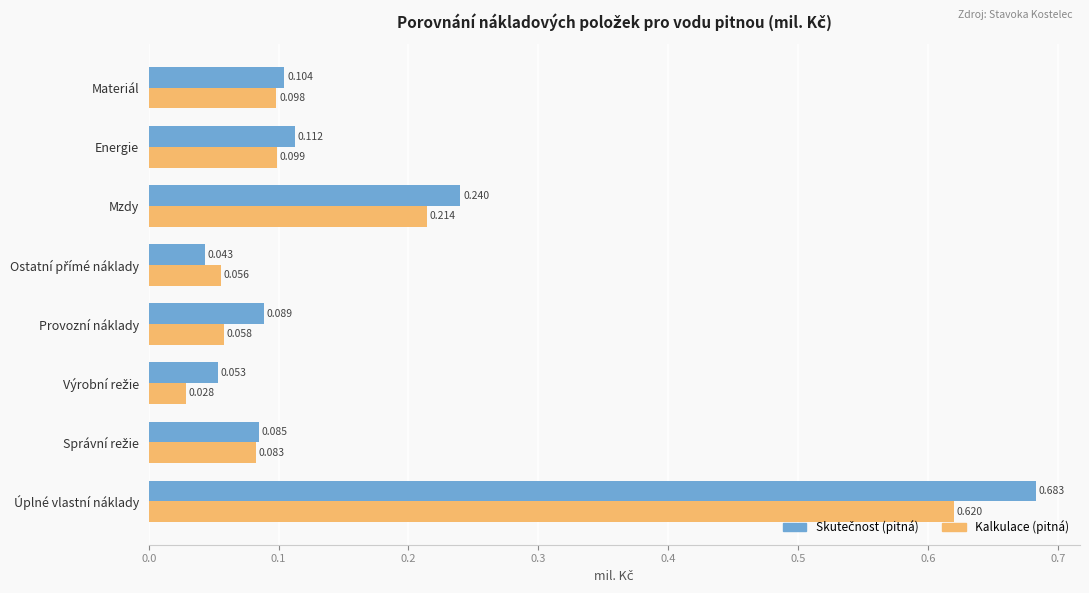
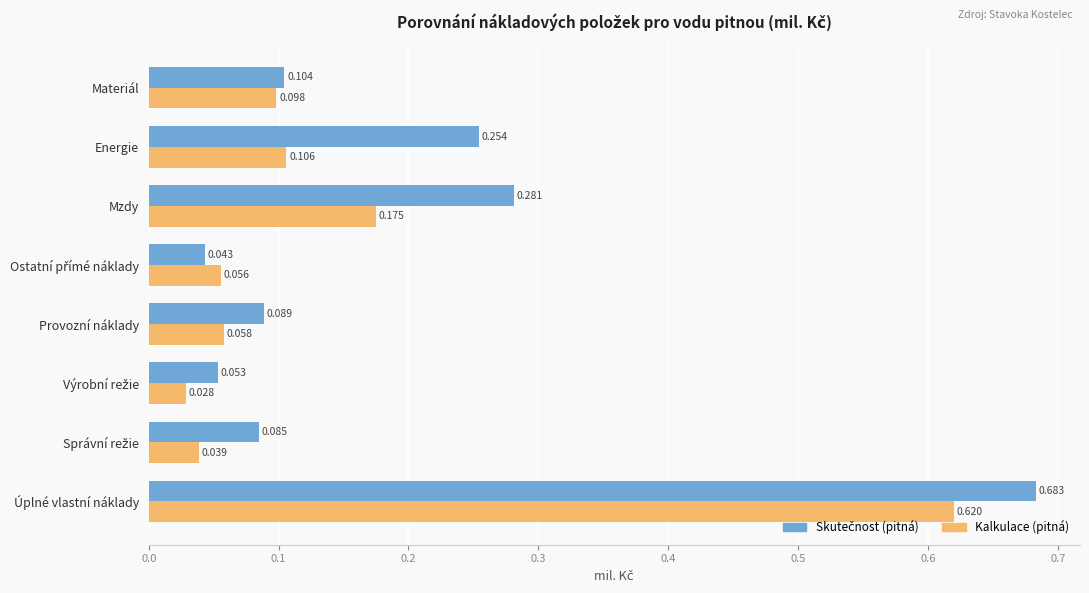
  {
    "Skutečnost (pitná)": {
      "Materiál": 0.104,
-     "Energie": 0.112,
-     "Mzdy": 0.240,
+     "Energie": 0.254,
+     "Mzdy": 0.281,
      "Ostatní přímé náklady": 0.043,
      "Provozní náklady": 0.089,
      "Výrobní režie": 0.053,
      "Správní režie": 0.085,
      "Úplné vlastní náklady": 0.683
    },
    "Kalkulace (pitná)": {
      "Materiál": 0.098,
-     "Energie": 0.099,
-     "Mzdy": 0.214,
+     "Energie": 0.106,
+     "Mzdy": 0.175,
      "Ostatní přímé náklady": 0.056,
      "Provozní náklady": 0.058,
      "Výrobní režie": 0.028,
-     "Správní režie": 0.083,
+     "Správní režie": 0.039,
      "Úplné vlastní náklady": 0.620
    }
  }
